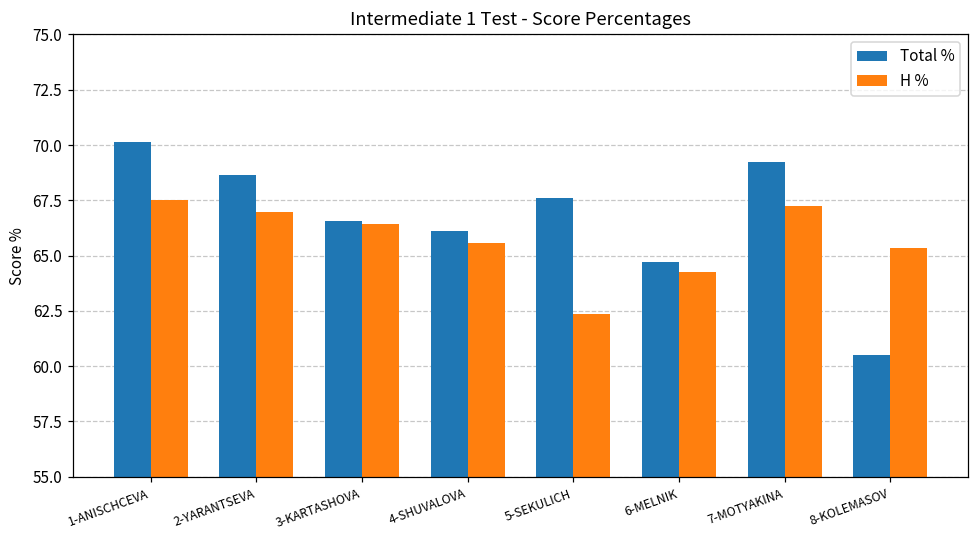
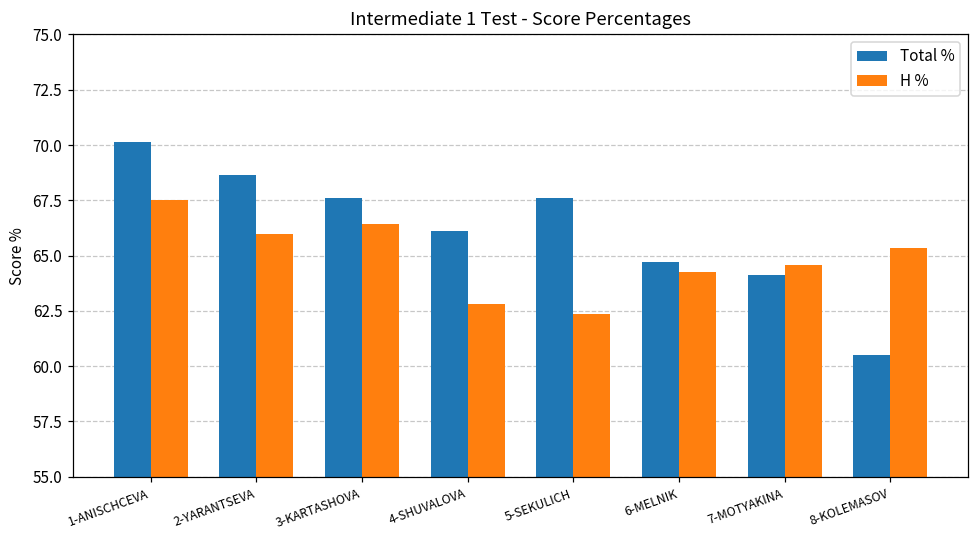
  {
    "Total %": {
      "1-ANISCHCEVA": 70.2,
      "2-YARANTSEVA": 68.6,
-     "3-KARTASHOVA": 66.6,
+     "3-KARTASHOVA": 67.6,
      "4-SHUVALOVA": 66.1,
      "5-SEKULICH": 67.6,
      "6-MELNIK": 64.7,
-     "7-MOTYAKINA": 69.2,
+     "7-MOTYAKINA": 64.1,
      "8-KOLEMASOV": 60.5
    },
    "H %": {
      "1-ANISCHCEVA": 67.5,
-     "2-YARANTSEVA": 67.0,
+     "2-YARANTSEVA": 66.0,
      "3-KARTASHOVA": 66.4,
-     "4-SHUVALOVA": 65.6,
+     "4-SHUVALOVA": 62.8,
      "5-SEKULICH": 62.4,
      "6-MELNIK": 64.3,
-     "7-MOTYAKINA": 67.2,
+     "7-MOTYAKINA": 64.6,
      "8-KOLEMASOV": 65.3
    }
  }
